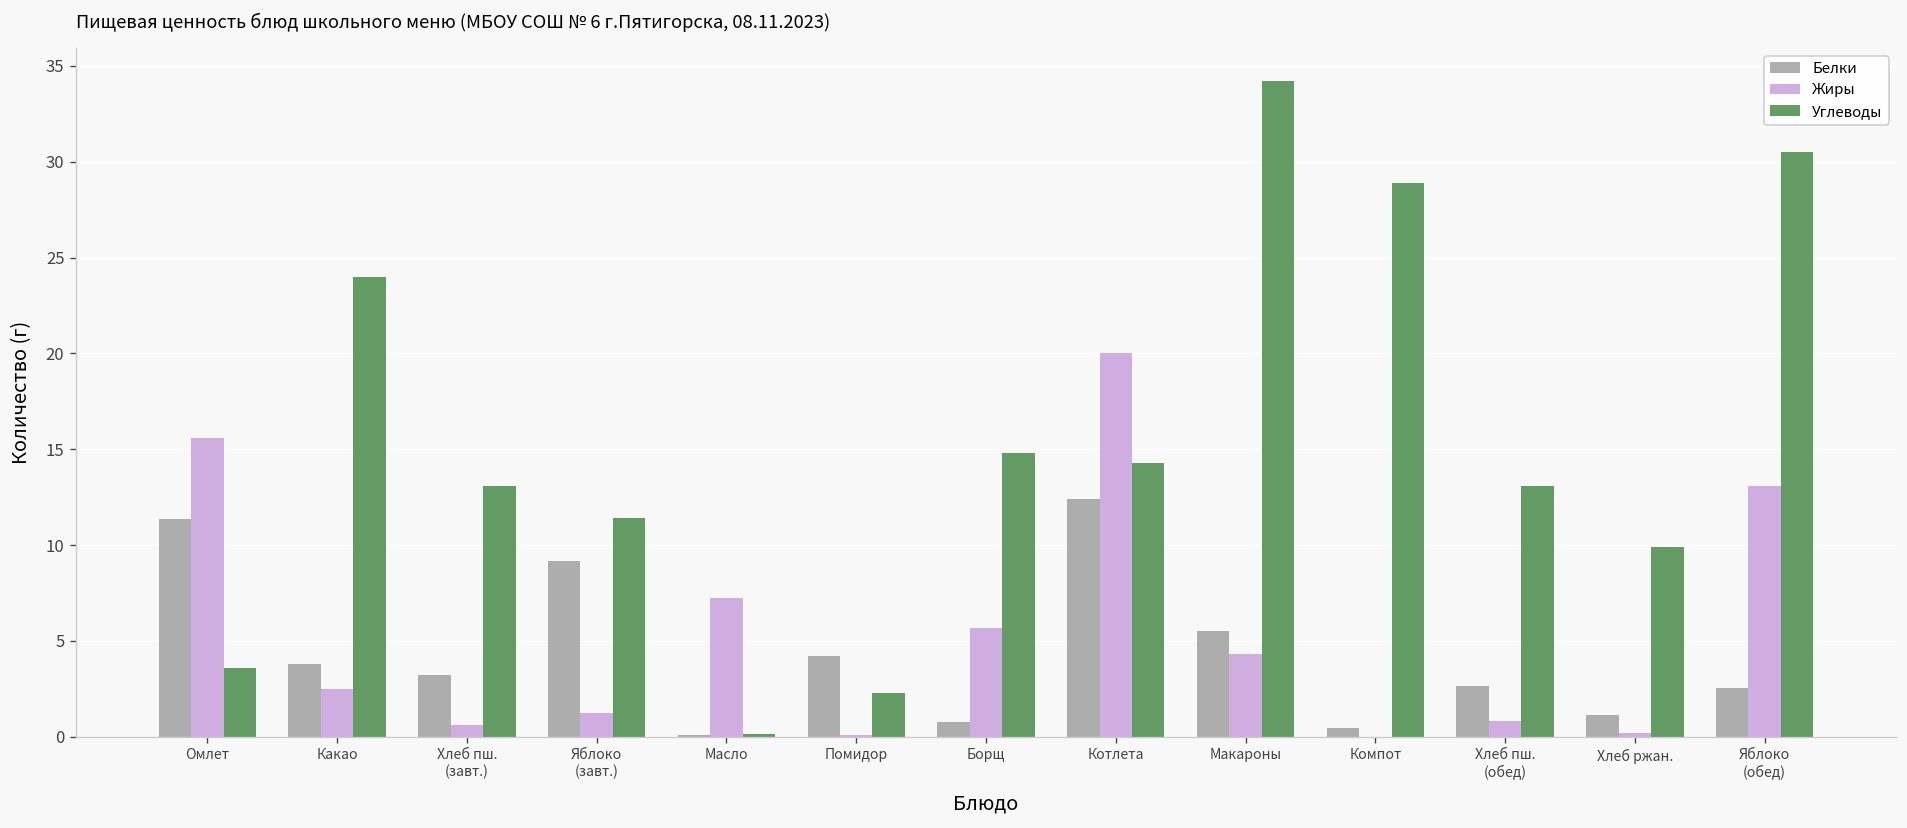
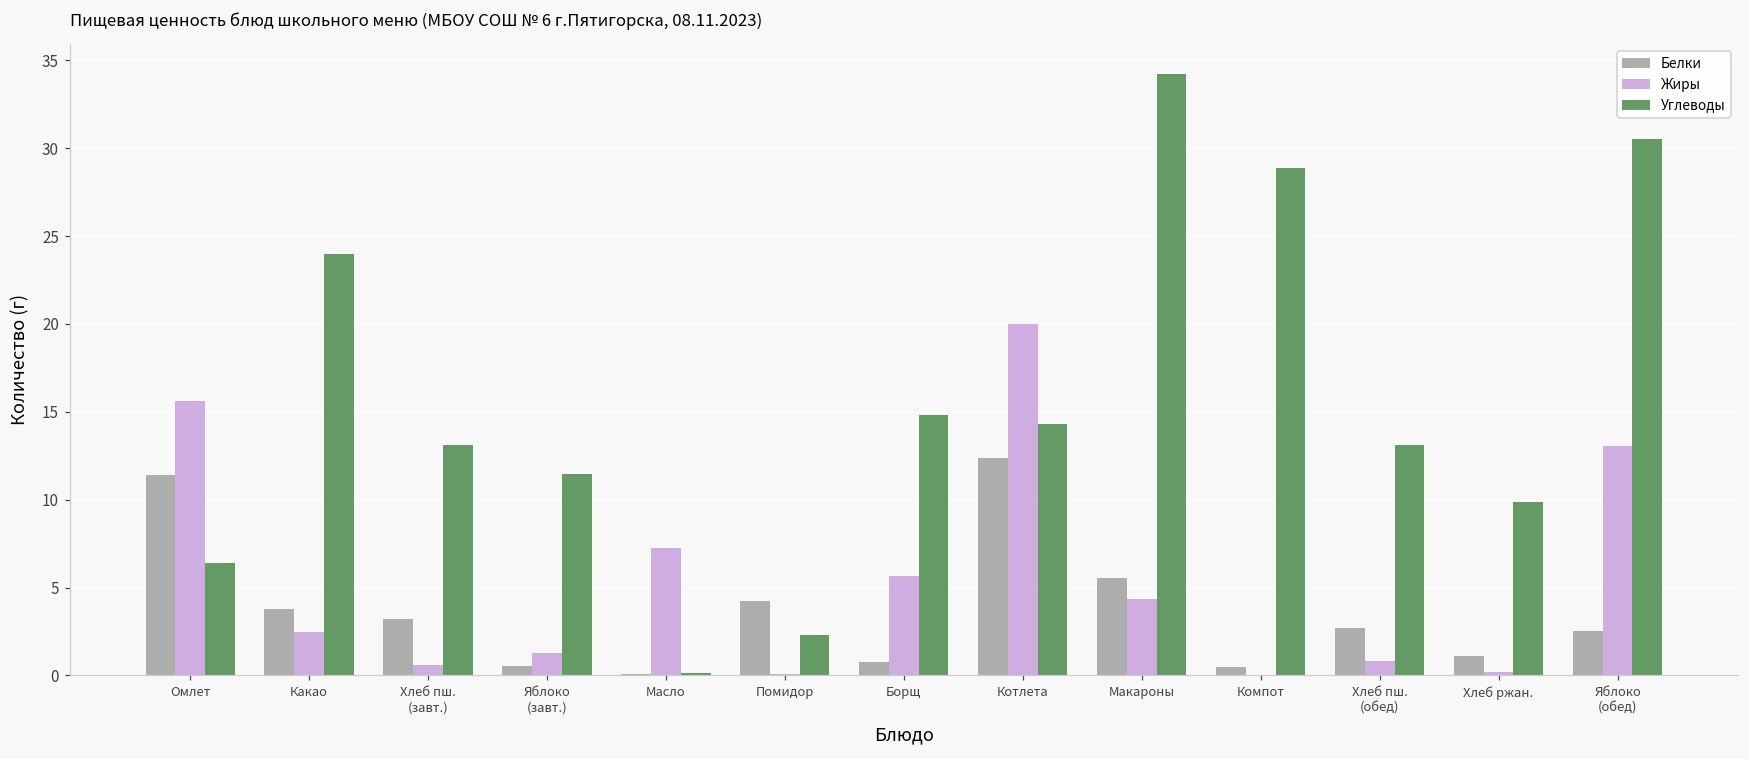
  {
    "Белки": {
      "Омлет": 11.4,
      "Какао": 3.8,
      "Хлеб пш. (завт.)": 3.2,
-     "Яблоко (завт.)": 9.2,
+     "Яблоко (завт.)": 0.5,
      "Помидор": 4.2,
      "Борщ": 0.8,
      "Котлета": 12.4,
      "Макароны": 5.5,
      "Компот": 0.5,
      "Хлеб пш. (обед)": 2.7,
      "Хлеб ржан.": 1.1,
      "Яблоко (обед)": 2.5
    },
    "Жиры": {
      "Омлет": 15.6,
      "Какао": 2.5,
      "Хлеб пш. (завт.)": 0.6,
      "Яблоко (завт.)": 1.3,
      "Масло": 7.3,
      "Борщ": 5.7,
      "Котлета": 20.0,
      "Макароны": 4.3,
      "Компот": 0.0,
      "Хлеб пш. (обед)": 0.8,
      "Хлеб ржан.": 0.2,
      "Яблоко (обед)": 13.1
    },
    "Углеводы": {
-     "Омлет": 3.6,
+     "Омлет": 6.4,
      "Какао": 24.0,
      "Хлеб пш. (завт.)": 13.1,
      "Яблоко (завт.)": 11.4,
      "Помидор": 2.3,
      "Борщ": 14.8,
      "Котлета": 14.3,
      "Макароны": 34.2,
      "Компот": 28.9,
      "Хлеб пш. (обед)": 13.1,
      "Хлеб ржан.": 9.9,
      "Яблоко (обед)": 30.5
    }
  }
